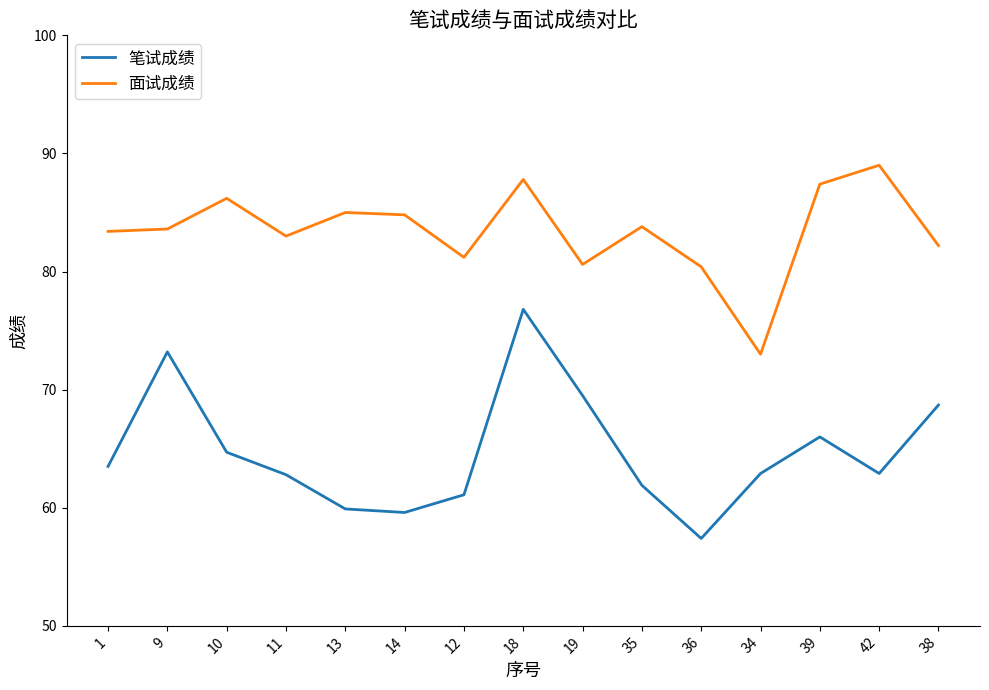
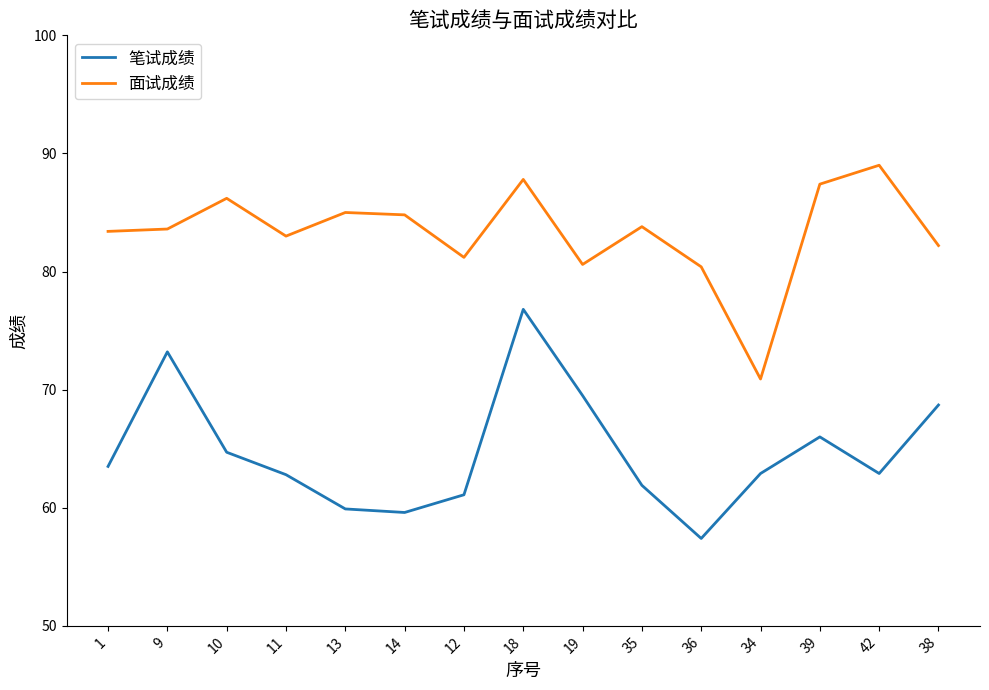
  {
    "笔试成绩": {
      "1": 63.5,
      "9": 73.2,
      "10": 64.7,
      "11": 62.8,
      "13": 59.9,
      "14": 59.6,
      "12": 61.1,
      "18": 76.8,
      "19": 69.5,
      "35": 61.9,
      "36": 57.4,
      "34": 62.9,
      "39": 66.0,
      "42": 62.9,
      "38": 68.7
    },
    "面试成绩": {
      "1": 83.4,
      "9": 83.6,
      "10": 86.2,
      "11": 83.0,
      "13": 85.0,
      "14": 84.8,
      "12": 81.2,
      "18": 87.8,
      "19": 80.6,
      "35": 83.8,
      "36": 80.4,
-     "34": 73.0,
+     "34": 70.9,
      "39": 87.4,
      "42": 89.0,
      "38": 82.2
    }
  }
